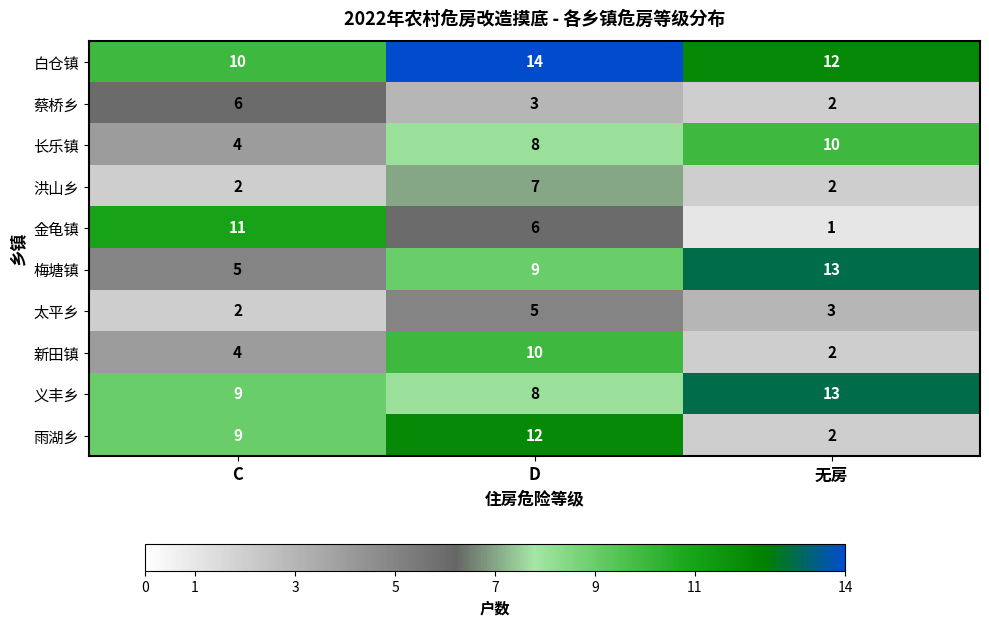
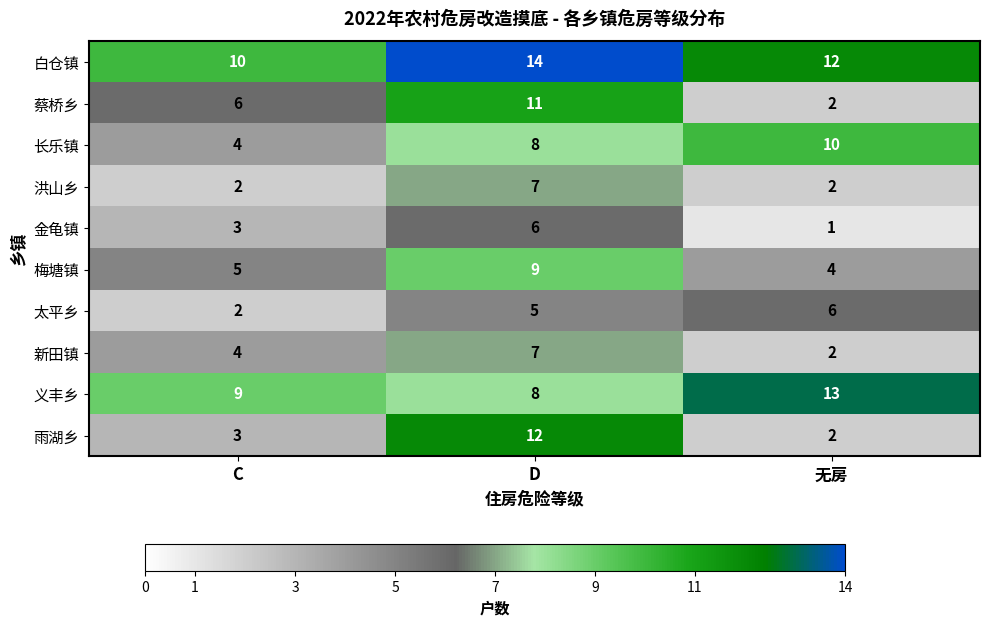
  {
    "白仓镇": {
      "C": 10,
      "D": 14,
      "无房": 12
    },
    "蔡桥乡": {
      "C": 6,
-     "D": 3,
+     "D": 11,
      "无房": 2
    },
    "长乐镇": {
      "C": 4,
      "D": 8,
      "无房": 10
    },
    "洪山乡": {
      "C": 2,
      "D": 7,
      "无房": 2
    },
    "金龟镇": {
-     "C": 11,
+     "C": 3,
      "D": 6,
      "无房": 1
    },
    "梅塘镇": {
      "C": 5,
      "D": 9,
-     "无房": 13
+     "无房": 4
    },
    "太平乡": {
      "C": 2,
      "D": 5,
-     "无房": 3
+     "无房": 6
    },
    "新田镇": {
      "C": 4,
-     "D": 10,
+     "D": 7,
      "无房": 2
    },
    "义丰乡": {
      "C": 9,
      "D": 8,
      "无房": 13
    },
    "雨湖乡": {
-     "C": 9,
+     "C": 3,
      "D": 12,
      "无房": 2
    }
  }
